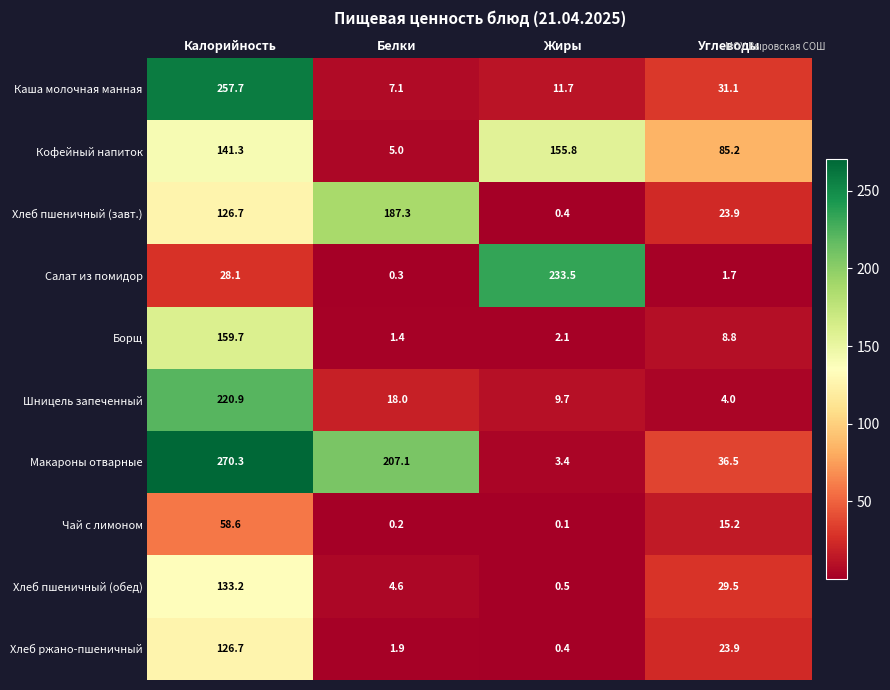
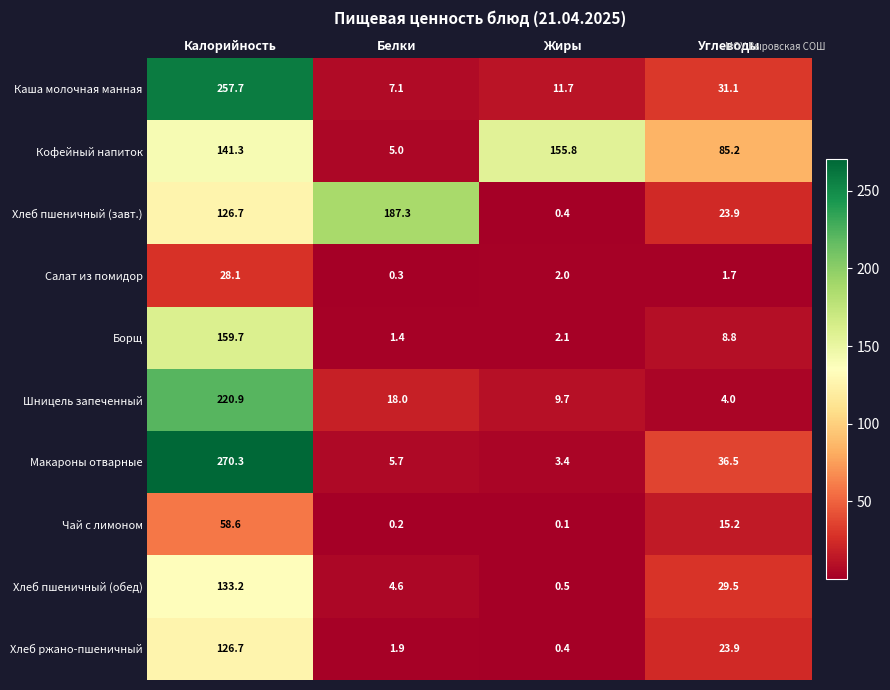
  {
    "Каша молочная манная": {
      "Калорийность": 257.7,
      "Белки": 7.1,
      "Жиры": 11.7,
      "Углеводы": 31.1
    },
    "Кофейный напиток": {
      "Калорийность": 141.3,
      "Белки": 5.0,
      "Жиры": 155.8,
      "Углеводы": 85.2
    },
    "Хлеб пшеничный (завт.)": {
      "Калорийность": 126.7,
      "Белки": 187.3,
      "Жиры": 0.4,
      "Углеводы": 23.9
    },
    "Салат из помидор": {
      "Калорийность": 28.1,
      "Белки": 0.3,
-     "Жиры": 233.5,
+     "Жиры": 2.0,
      "Углеводы": 1.7
    },
    "Борщ": {
      "Калорийность": 159.7,
      "Белки": 1.4,
      "Жиры": 2.1,
      "Углеводы": 8.8
    },
    "Шницель запеченный": {
      "Калорийность": 220.9,
      "Белки": 18.0,
      "Жиры": 9.7,
      "Углеводы": 4.0
    },
    "Макароны отварные": {
      "Калорийность": 270.3,
-     "Белки": 207.1,
+     "Белки": 5.7,
      "Жиры": 3.4,
      "Углеводы": 36.5
    },
    "Чай с лимоном": {
      "Калорийность": 58.6,
      "Белки": 0.2,
      "Жиры": 0.1,
      "Углеводы": 15.2
    },
    "Хлеб пшеничный (обед)": {
      "Калорийность": 133.2,
      "Белки": 4.6,
      "Жиры": 0.5,
      "Углеводы": 29.5
    },
    "Хлеб ржано-пшеничный": {
      "Калорийность": 126.7,
      "Белки": 1.9,
      "Жиры": 0.4,
      "Углеводы": 23.9
    }
  }
